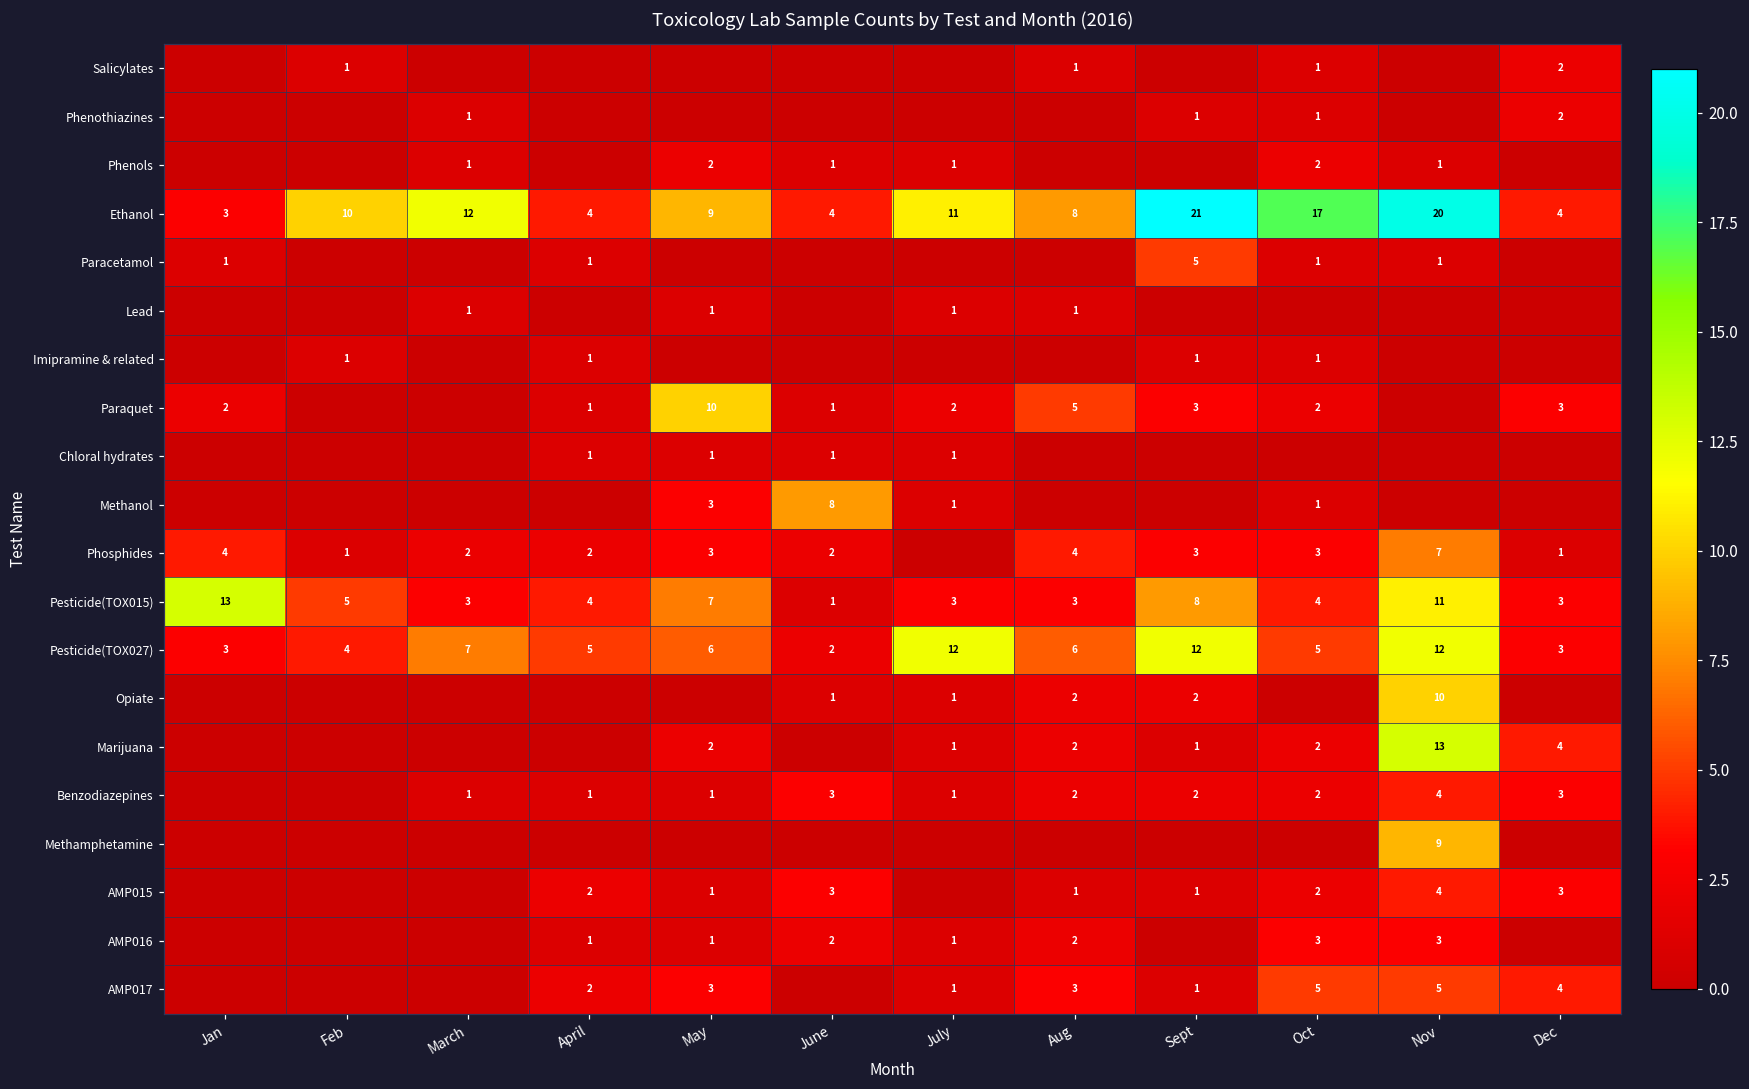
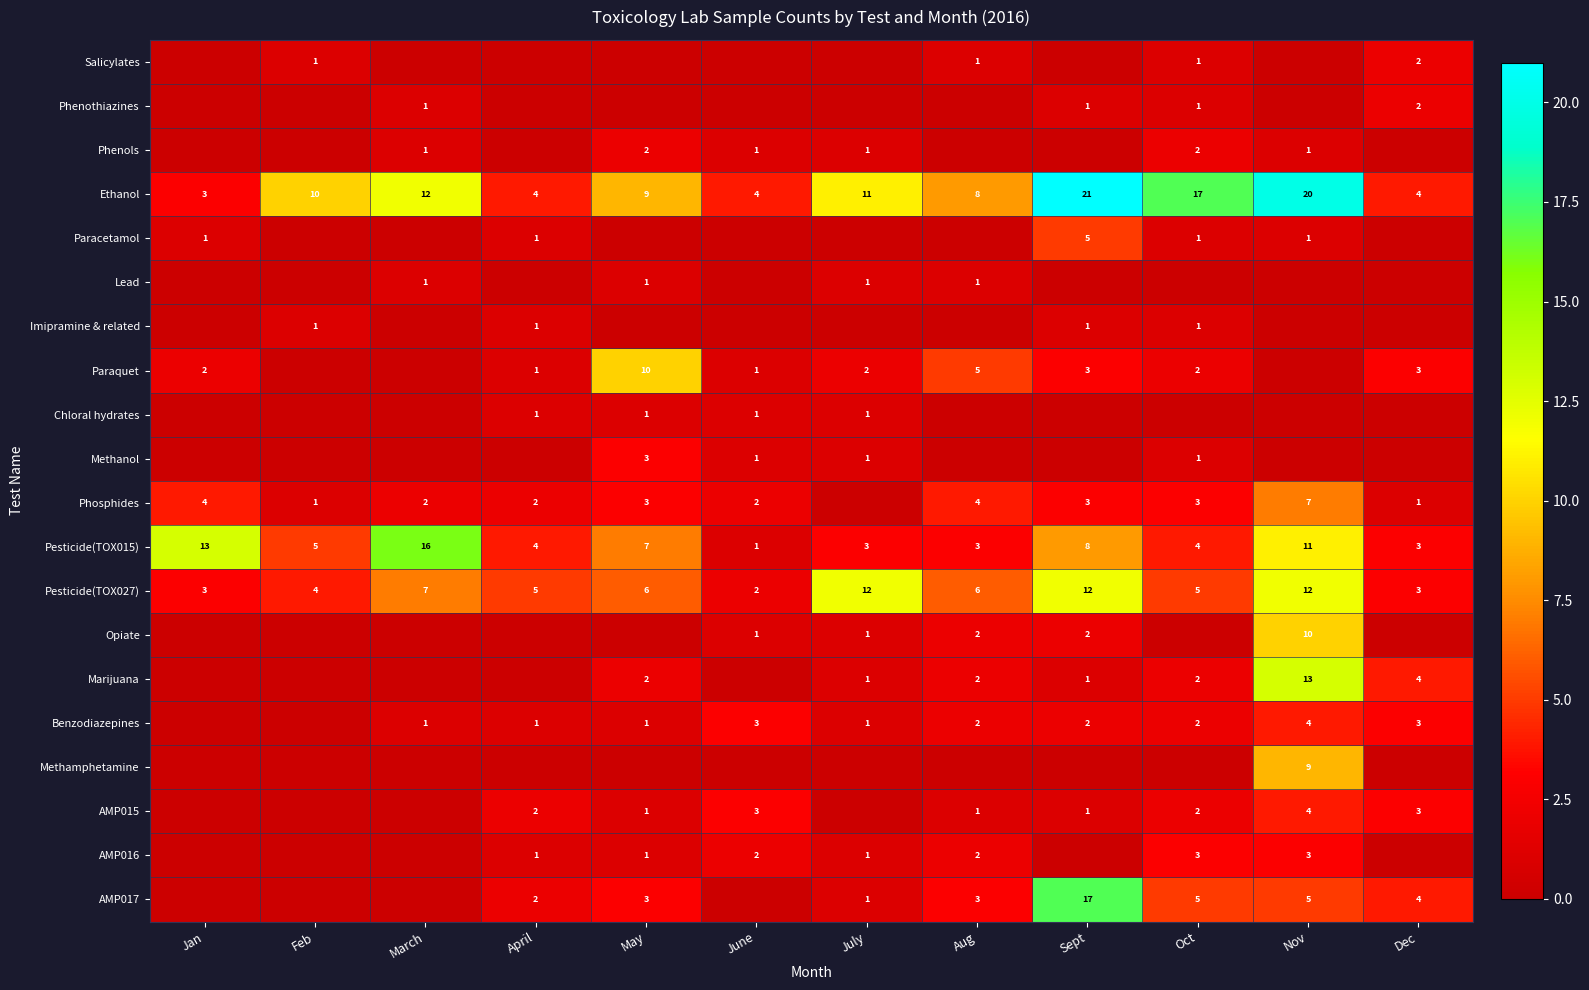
  {
    "Salicylates": {
      "Feb": 1,
      "Aug": 1,
      "Oct": 1,
      "Dec": 2
    },
    "Phenothiazines": {
      "March": 1,
      "Sept": 1,
      "Oct": 1,
      "Dec": 2
    },
    "Phenols": {
      "March": 1,
      "May": 2,
      "June": 1,
      "July": 1,
      "Oct": 2,
      "Nov": 1
    },
    "Ethanol": {
      "Jan": 3,
      "Feb": 10,
      "March": 12,
      "April": 4,
      "May": 9,
      "June": 4,
      "July": 11,
      "Aug": 8,
      "Sept": 21,
      "Oct": 17,
      "Nov": 20,
      "Dec": 4
    },
    "Paracetamol": {
      "Jan": 1,
      "April": 1,
      "Sept": 5,
      "Oct": 1,
      "Nov": 1
    },
    "Lead": {
      "March": 1,
      "May": 1,
      "July": 1,
      "Aug": 1
    },
    "Imipramine & related": {
      "Feb": 1,
      "April": 1,
      "Sept": 1,
      "Oct": 1
    },
    "Paraquet": {
      "Jan": 2,
      "April": 1,
      "May": 10,
      "June": 1,
      "July": 2,
      "Aug": 5,
      "Sept": 3,
      "Oct": 2,
      "Dec": 3
    },
    "Chloral hydrates": {
      "April": 1,
      "May": 1,
      "June": 1,
      "July": 1
    },
    "Methanol": {
      "May": 3,
-     "June": 8,
+     "June": 1,
      "July": 1,
      "Oct": 1
    },
    "Phosphides": {
      "Jan": 4,
      "Feb": 1,
      "March": 2,
      "April": 2,
      "May": 3,
      "June": 2,
      "Aug": 4,
      "Sept": 3,
      "Oct": 3,
      "Nov": 7,
      "Dec": 1
    },
    "Pesticide(TOX015)": {
      "Jan": 13,
      "Feb": 5,
-     "March": 3,
+     "March": 16,
      "April": 4,
      "May": 7,
      "June": 1,
      "July": 3,
      "Aug": 3,
      "Sept": 8,
      "Oct": 4,
      "Nov": 11,
      "Dec": 3
    },
    "Pesticide(TOX027)": {
      "Jan": 3,
      "Feb": 4,
      "March": 7,
      "April": 5,
      "May": 6,
      "June": 2,
      "July": 12,
      "Aug": 6,
      "Sept": 12,
      "Oct": 5,
      "Nov": 12,
      "Dec": 3
    },
    "Opiate": {
      "June": 1,
      "July": 1,
      "Aug": 2,
      "Sept": 2,
      "Nov": 10
    },
    "Marijuana": {
      "May": 2,
      "July": 1,
      "Aug": 2,
      "Sept": 1,
      "Oct": 2,
      "Nov": 13,
      "Dec": 4
    },
    "Benzodiazepines": {
      "March": 1,
      "April": 1,
      "May": 1,
      "June": 3,
      "July": 1,
      "Aug": 2,
      "Sept": 2,
      "Oct": 2,
      "Nov": 4,
      "Dec": 3
    },
    "Methamphetamine": {
      "Nov": 9
    },
    "AMP015": {
      "April": 2,
      "May": 1,
      "June": 3,
      "Aug": 1,
      "Sept": 1,
      "Oct": 2,
      "Nov": 4,
      "Dec": 3
    },
    "AMP016": {
      "April": 1,
      "May": 1,
      "June": 2,
      "July": 1,
      "Aug": 2,
      "Oct": 3,
      "Nov": 3
    },
    "AMP017": {
      "April": 2,
      "May": 3,
      "July": 1,
      "Aug": 3,
-     "Sept": 1,
+     "Sept": 17,
      "Oct": 5,
      "Nov": 5,
      "Dec": 4
    }
  }
